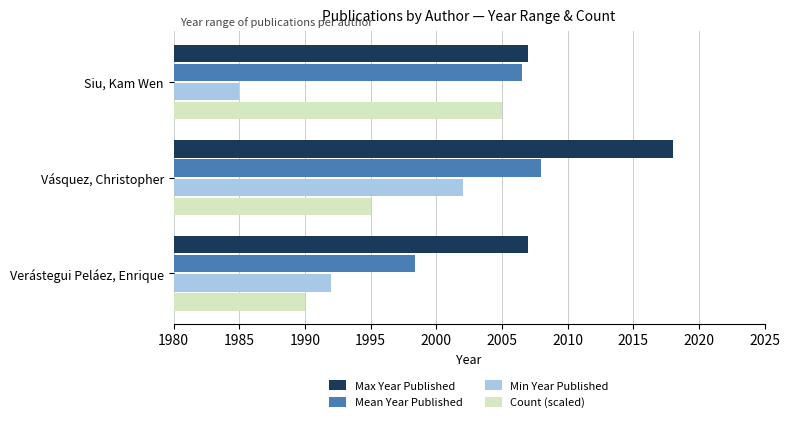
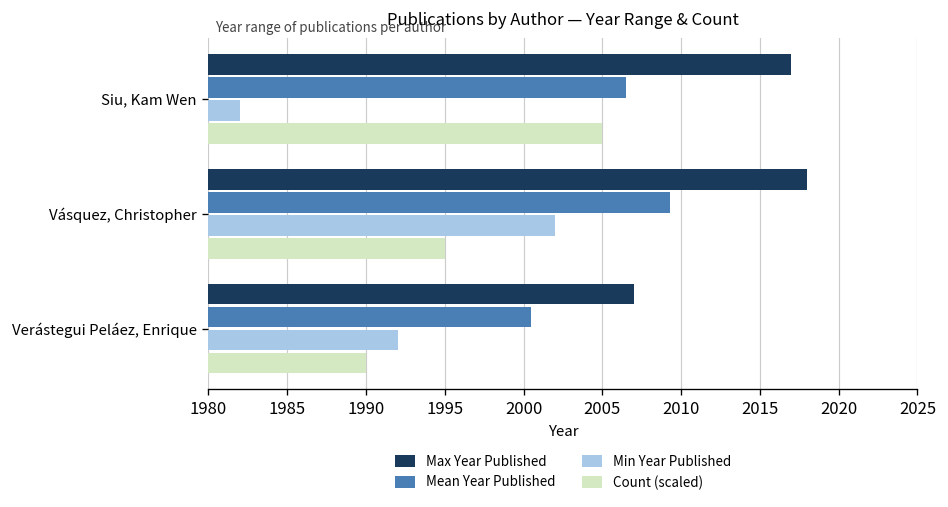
  {
    "Max Year Published": {
-     "Siu, Kam Wen": 2007,
+     "Siu, Kam Wen": 2017,
      "Vásquez, Christopher": 2018,
      "Verástegui Peláez, Enrique": 2007
    },
    "Mean Year Published": {
      "Siu, Kam Wen": 2006.5,
-     "Vásquez, Christopher": 2008.0,
-     "Verástegui Peláez, Enrique": 1998.4
+     "Vásquez, Christopher": 2009.3,
+     "Verástegui Peláez, Enrique": 2000.5
    },
    "Min Year Published": {
-     "Siu, Kam Wen": 1985,
+     "Siu, Kam Wen": 1982,
      "Vásquez, Christopher": 2002,
      "Verástegui Peláez, Enrique": 1992
    },
    "Count (scaled)": {
      "Siu, Kam Wen": 2005.0,
      "Vásquez, Christopher": 1995.0,
      "Verástegui Peláez, Enrique": 1990.0
    }
  }
